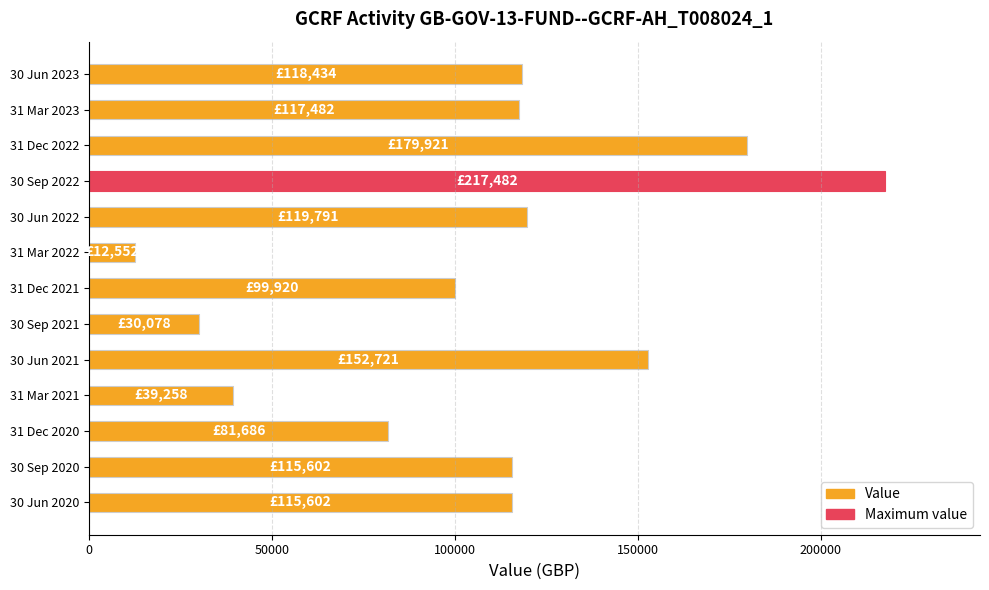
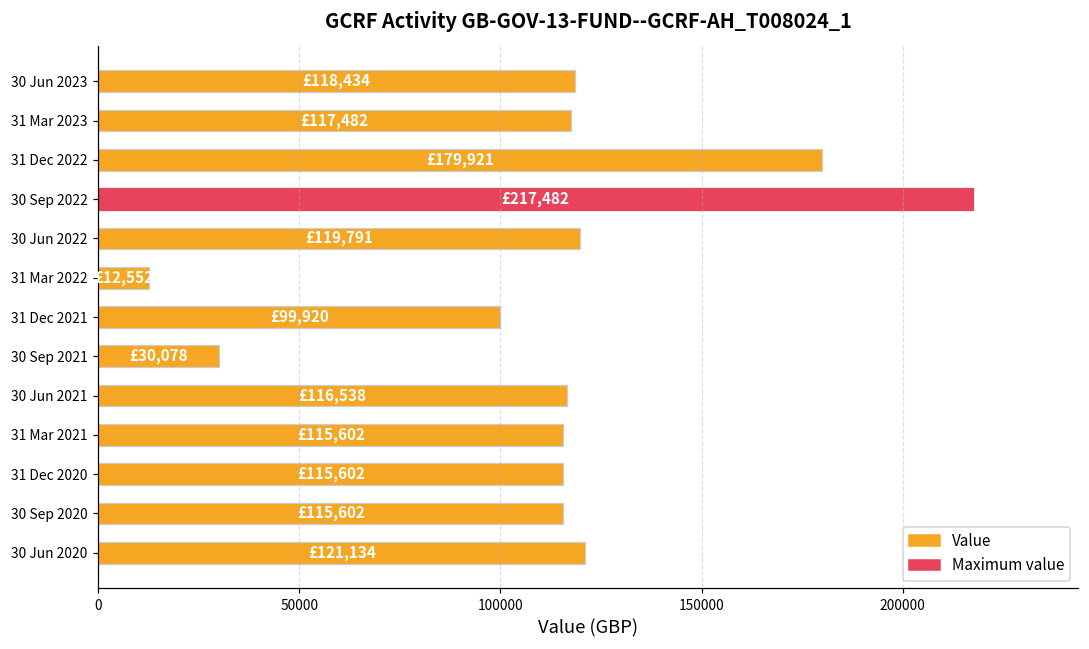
  {
    "30 Jun 2023": "£118,434",
    "31 Mar 2023": "£117,482",
    "31 Dec 2022": "£179,921",
    "30 Sep 2022": "£217,482",
    "30 Jun 2022": "£119,791",
    "31 Mar 2022": "£12,552",
    "31 Dec 2021": "£99,920",
    "30 Sep 2021": "£30,078",
-   "30 Jun 2021": "£152,721",
-   "31 Mar 2021": "£39,258",
-   "31 Dec 2020": "£81,686",
+   "30 Jun 2021": "£116,538",
+   "31 Mar 2021": "£115,602",
+   "31 Dec 2020": "£115,602",
    "30 Sep 2020": "£115,602",
-   "30 Jun 2020": "£115,602"
+   "30 Jun 2020": "£121,134"
  }
